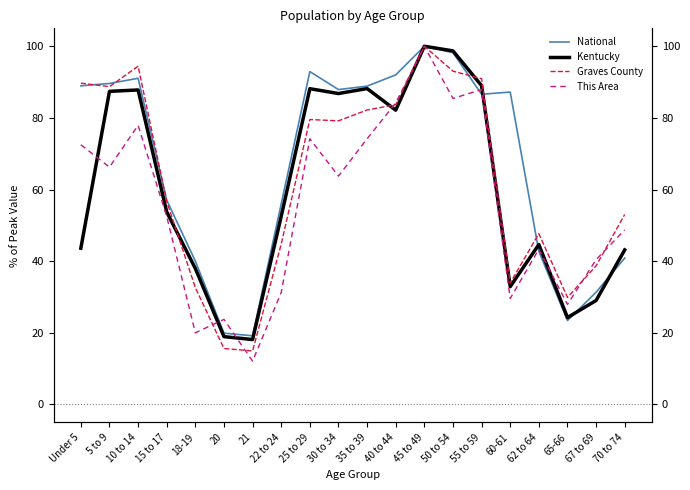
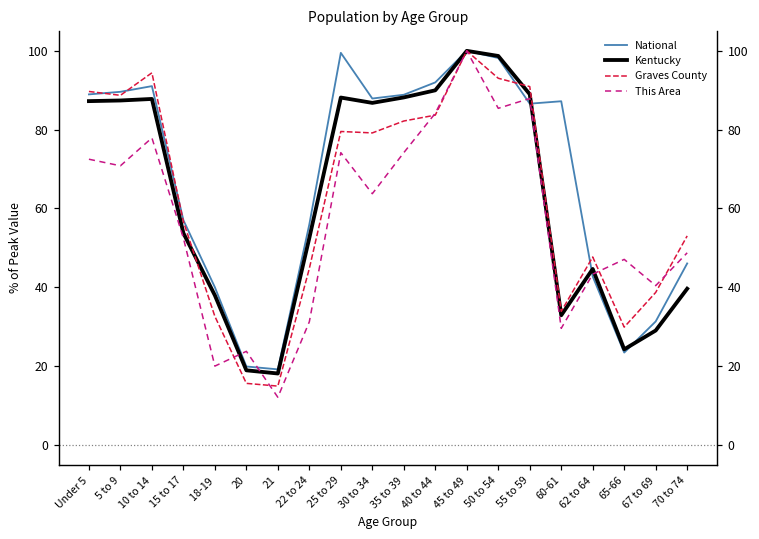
  {
    "National": {
      "Under 5": 89,
      "5 to 9": 90,
      "10 to 14": 91,
      "18-19": 40,
      "20": 20,
      "21": 19,
      "22 to 24": 56,
-     "25 to 29": 93,
+     "25 to 29": 99,
      "30 to 34": 88,
      "40 to 44": 92,
      "55 to 59": 87,
      "60-61": 87,
      "65-66": 23,
      "67 to 69": 31,
-     "70 to 74": 41
+     "70 to 74": 46
    },
    "Kentucky": {
-     "Under 5": 44,
+     "Under 5": 87,
      "5 to 9": 87,
      "10 to 14": 88,
      "15 to 17": 54,
      "18-19": 38,
      "20": 19,
      "21": 18,
      "22 to 24": 53,
      "25 to 29": 88,
      "30 to 34": 87,
-     "40 to 44": 82,
+     "40 to 44": 90,
      "55 to 59": 89,
      "60-61": 33,
      "62 to 64": 45,
      "65-66": 24,
      "67 to 69": 29,
-     "70 to 74": 43
+     "70 to 74": 40
    },
    "Graves County": {
      "Under 5": 90,
      "5 to 9": 89,
      "10 to 14": 94,
      "18-19": 33,
      "20": 16,
      "21": 15,
      "22 to 24": 45,
      "25 to 29": 80,
      "30 to 34": 79,
      "35 to 39": 82,
      "50 to 54": 93,
      "55 to 59": 91,
      "60-61": 34,
      "62 to 64": 48,
      "65-66": 30,
      "67 to 69": 39,
      "70 to 74": 53
    },
    "This Area": {
      "Under 5": 73,
-     "5 to 9": 66,
+     "5 to 9": 71,
      "10 to 14": 78,
      "15 to 17": 53,
      "18-19": 20,
      "20": 24,
      "21": 12,
      "22 to 24": 31,
      "25 to 29": 74,
      "30 to 34": 64,
      "35 to 39": 74,
      "50 to 54": 85,
      "55 to 59": 88,
      "60-61": 30,
-     "65-66": 28,
+     "65-66": 47,
      "67 to 69": 40,
      "70 to 74": 49
    }
  }
